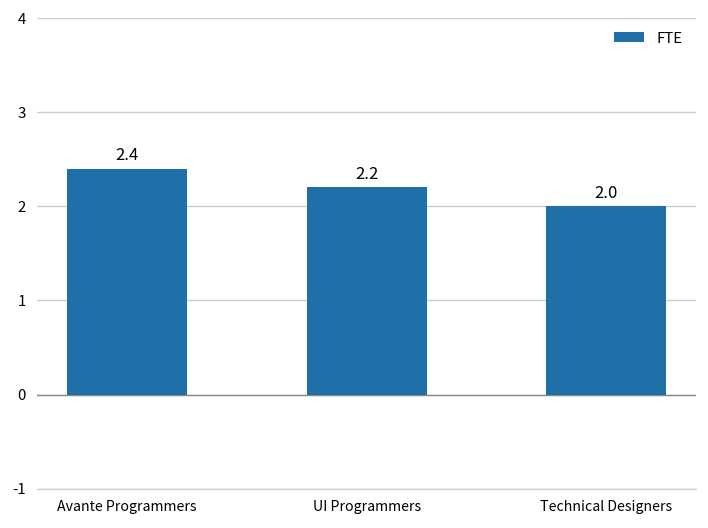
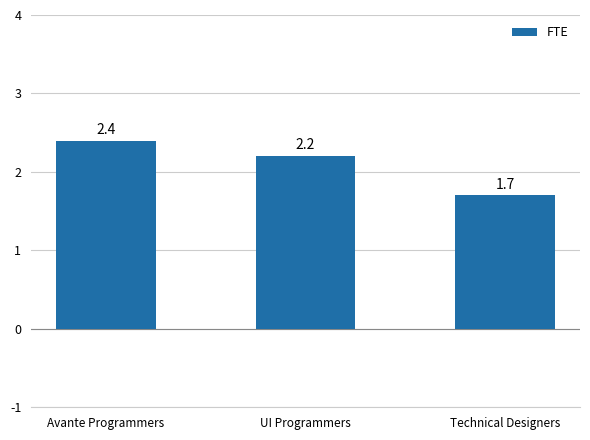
  {
    "Avante Programmers": 2.4,
    "UI Programmers": 2.2,
-   "Technical Designers": 2.0
+   "Technical Designers": 1.7
  }
